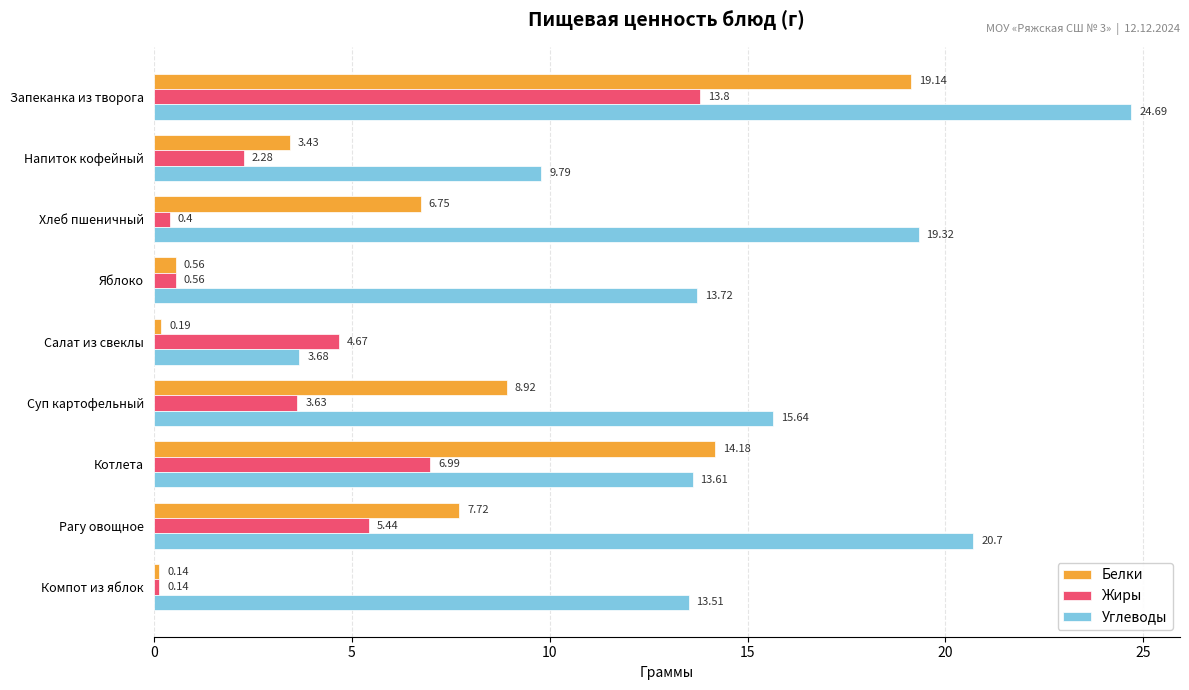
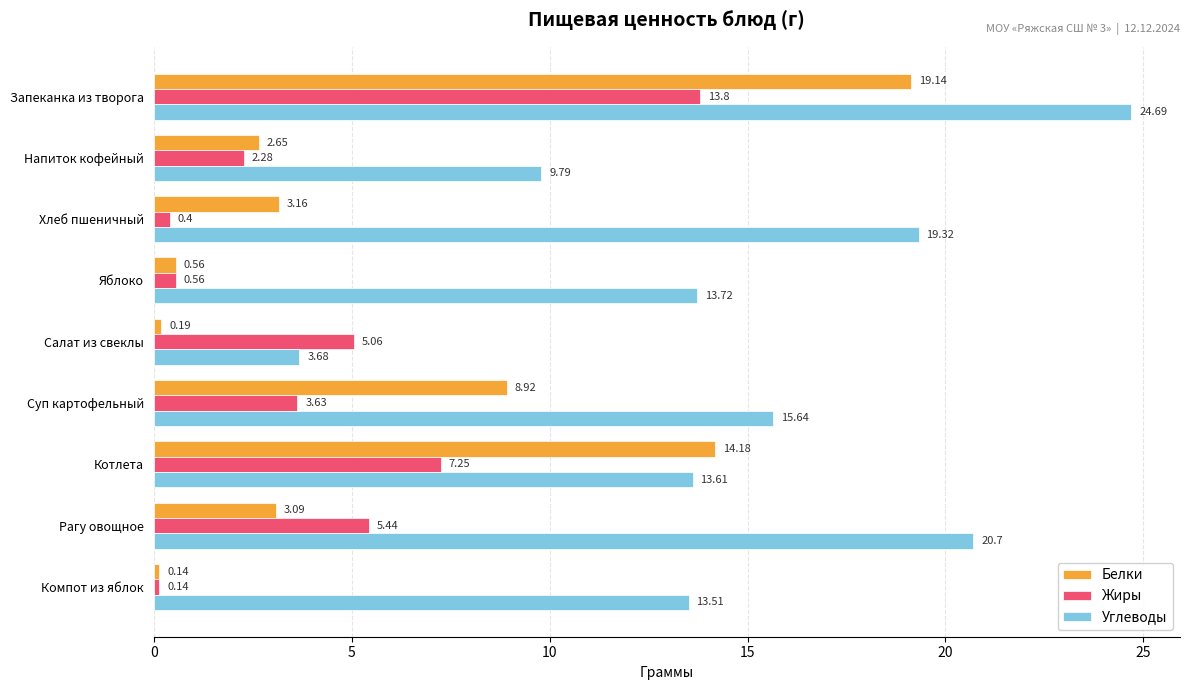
  {
    "Белки": {
      "Запеканка из творога": 19.14,
-     "Напиток кофейный": 3.43,
-     "Хлеб пшеничный": 6.75,
+     "Напиток кофейный": 2.65,
+     "Хлеб пшеничный": 3.16,
      "Яблоко": 0.56,
      "Салат из свеклы": 0.19,
      "Суп картофельный": 8.92,
      "Котлета": 14.18,
-     "Рагу овощное": 7.72,
+     "Рагу овощное": 3.09,
      "Компот из яблок": 0.14
    },
    "Жиры": {
      "Запеканка из творога": 13.8,
      "Напиток кофейный": 2.28,
      "Хлеб пшеничный": 0.4,
      "Яблоко": 0.56,
-     "Салат из свеклы": 4.67,
+     "Салат из свеклы": 5.06,
      "Суп картофельный": 3.63,
-     "Котлета": 6.99,
+     "Котлета": 7.25,
      "Рагу овощное": 5.44,
      "Компот из яблок": 0.14
    },
    "Углеводы": {
      "Запеканка из творога": 24.69,
      "Напиток кофейный": 9.79,
      "Хлеб пшеничный": 19.32,
      "Яблоко": 13.72,
      "Салат из свеклы": 3.68,
      "Суп картофельный": 15.64,
      "Котлета": 13.61,
      "Рагу овощное": 20.7,
      "Компот из яблок": 13.51
    }
  }
